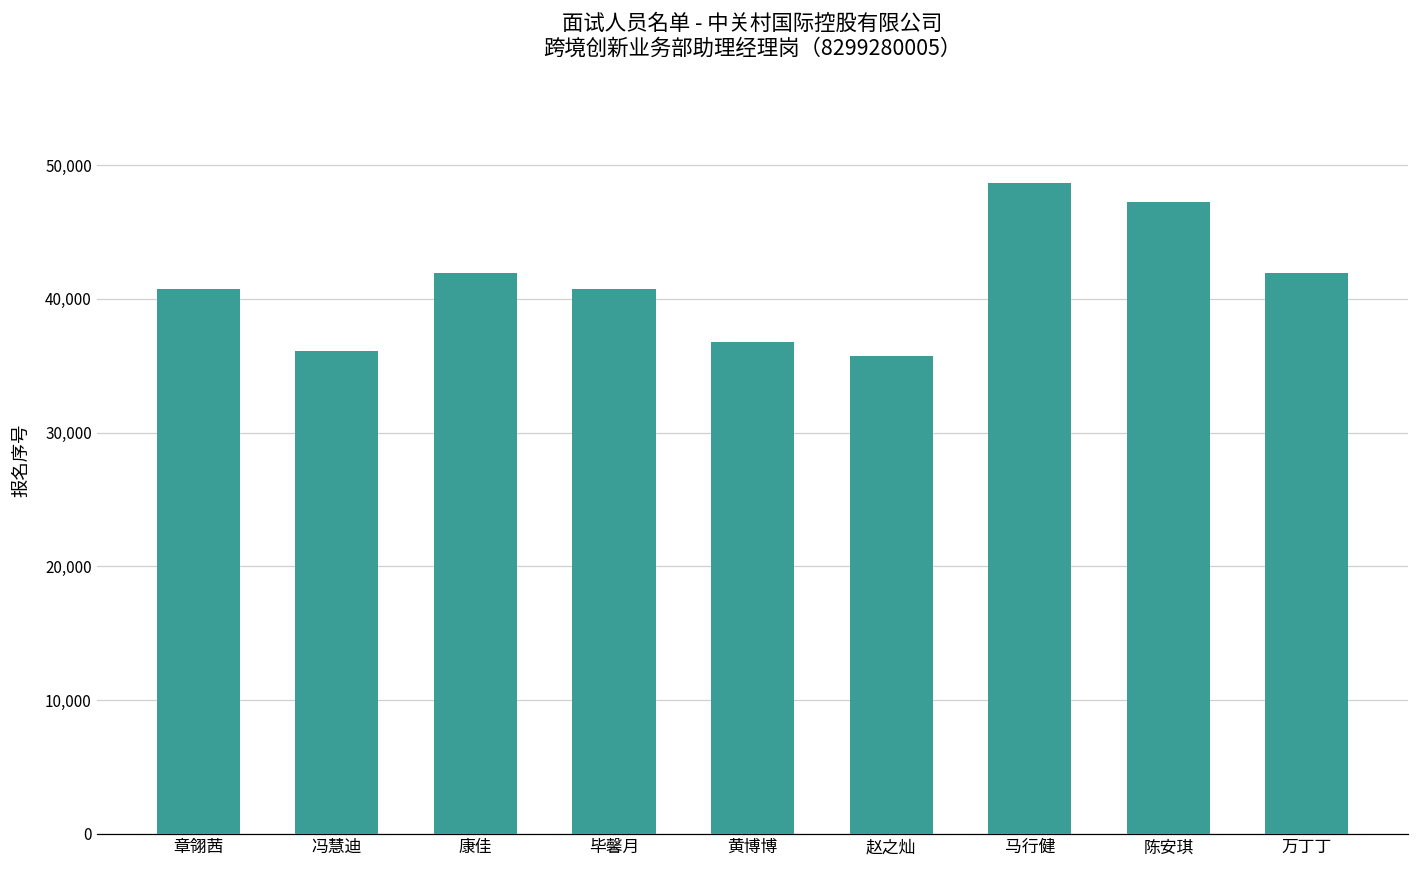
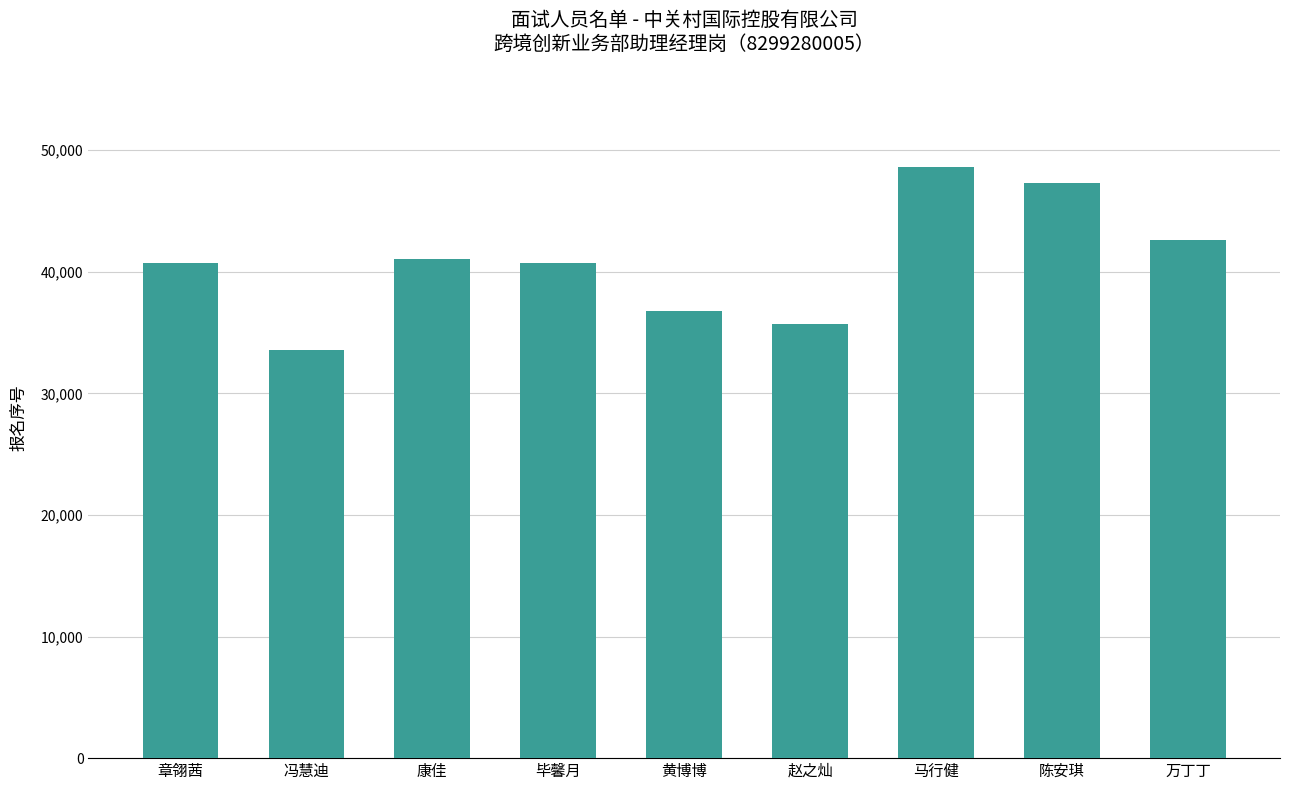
  {
    "章翎茜": "40,700",
-   "冯慧迪": "36,100",
-   "康佳": "42,000",
+   "冯慧迪": "33,600",
+   "康佳": "41,100",
    "毕馨月": "40,700",
    "黄博博": "36,800",
    "赵之灿": "35,700",
    "马行健": "48,600",
    "陈安琪": "47,300",
-   "万丁丁": "41,900"
+   "万丁丁": "42,600"
  }
